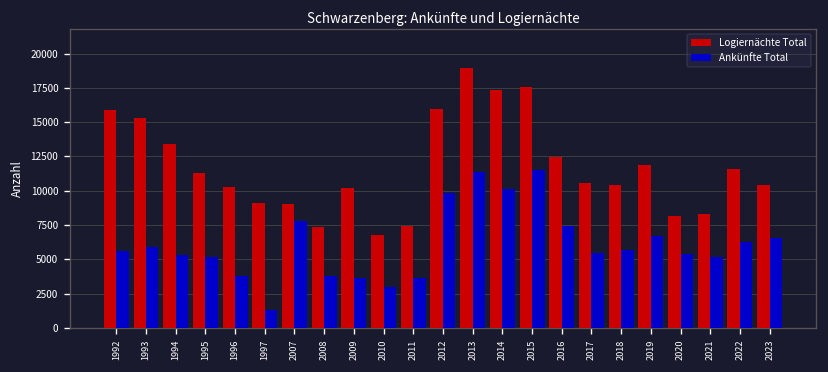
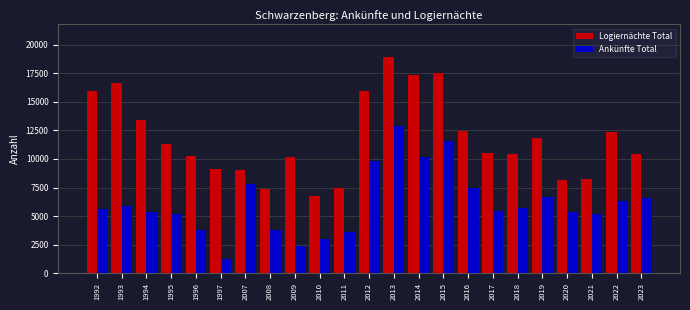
  {
    "Logiernächte Total": {
      "1992": 15900,
-     "1993": 15300,
+     "1993": 16600,
      "1994": 13400,
      "1995": 11300,
      "1996": 10300,
      "1997": 9100,
      "2007": 9100,
      "2008": 7400,
      "2009": 10200,
      "2010": 6800,
      "2011": 7400,
      "2012": 15900,
      "2013": 18900,
      "2014": 17400,
      "2015": 17600,
      "2016": 12400,
      "2017": 10600,
      "2018": 10400,
      "2019": 11900,
      "2020": 8100,
      "2021": 8300,
-     "2022": 11600,
+     "2022": 12300,
      "2023": 10500
    },
    "Ankünfte Total": {
      "1992": 5600,
      "1993": 5900,
      "1994": 5300,
      "1995": 5200,
      "1996": 3800,
      "1997": 1300,
      "2007": 7800,
      "2008": 3800,
-     "2009": 3600,
+     "2009": 2400,
      "2010": 3000,
      "2011": 3600,
      "2012": 9900,
-     "2013": 11400,
+     "2013": 12900,
      "2014": 10100,
      "2015": 11500,
      "2016": 7400,
      "2017": 5500,
      "2018": 5700,
      "2019": 6700,
      "2020": 5400,
      "2021": 5200,
      "2022": 6300,
      "2023": 6600
    }
  }
